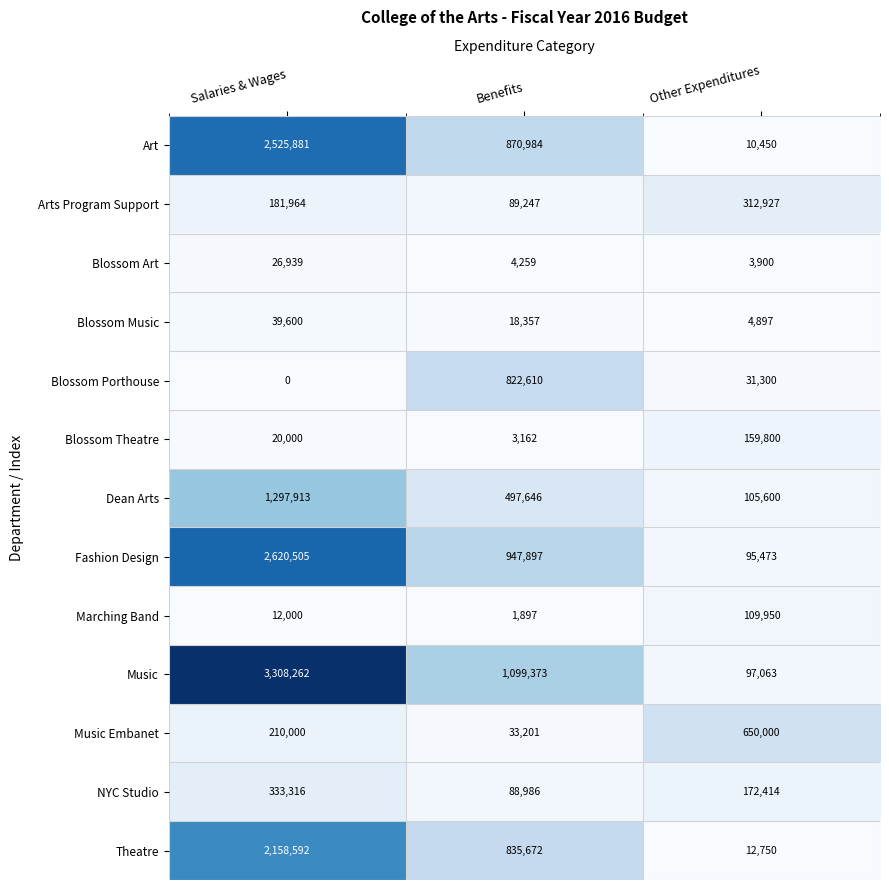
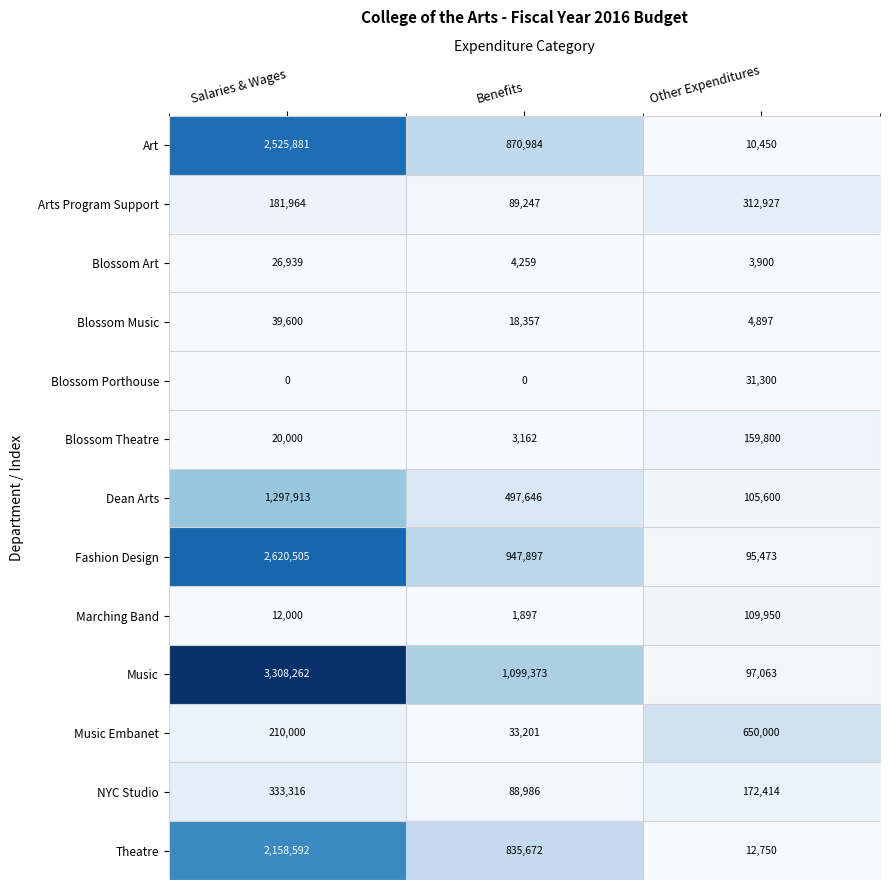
  {
    "Art": {
      "Salaries & Wages": "2,525,881",
      "Benefits": "870,984",
      "Other Expenditures": "10,450"
    },
    "Arts Program Support": {
      "Salaries & Wages": "181,964",
      "Benefits": "89,247",
      "Other Expenditures": "312,927"
    },
    "Blossom Art": {
      "Salaries & Wages": "26,939",
      "Benefits": "4,259",
      "Other Expenditures": "3,900"
    },
    "Blossom Music": {
      "Salaries & Wages": "39,600",
      "Benefits": "18,357",
      "Other Expenditures": "4,897"
    },
    "Blossom Porthouse": {
      "Salaries & Wages": "0",
-     "Benefits": "822,610",
+     "Benefits": "0",
      "Other Expenditures": "31,300"
    },
    "Blossom Theatre": {
      "Salaries & Wages": "20,000",
      "Benefits": "3,162",
      "Other Expenditures": "159,800"
    },
    "Dean Arts": {
      "Salaries & Wages": "1,297,913",
      "Benefits": "497,646",
      "Other Expenditures": "105,600"
    },
    "Fashion Design": {
      "Salaries & Wages": "2,620,505",
      "Benefits": "947,897",
      "Other Expenditures": "95,473"
    },
    "Marching Band": {
      "Salaries & Wages": "12,000",
      "Benefits": "1,897",
      "Other Expenditures": "109,950"
    },
    "Music": {
      "Salaries & Wages": "3,308,262",
      "Benefits": "1,099,373",
      "Other Expenditures": "97,063"
    },
    "Music Embanet": {
      "Salaries & Wages": "210,000",
      "Benefits": "33,201",
      "Other Expenditures": "650,000"
    },
    "NYC Studio": {
      "Salaries & Wages": "333,316",
      "Benefits": "88,986",
      "Other Expenditures": "172,414"
    },
    "Theatre": {
      "Salaries & Wages": "2,158,592",
      "Benefits": "835,672",
      "Other Expenditures": "12,750"
    }
  }
